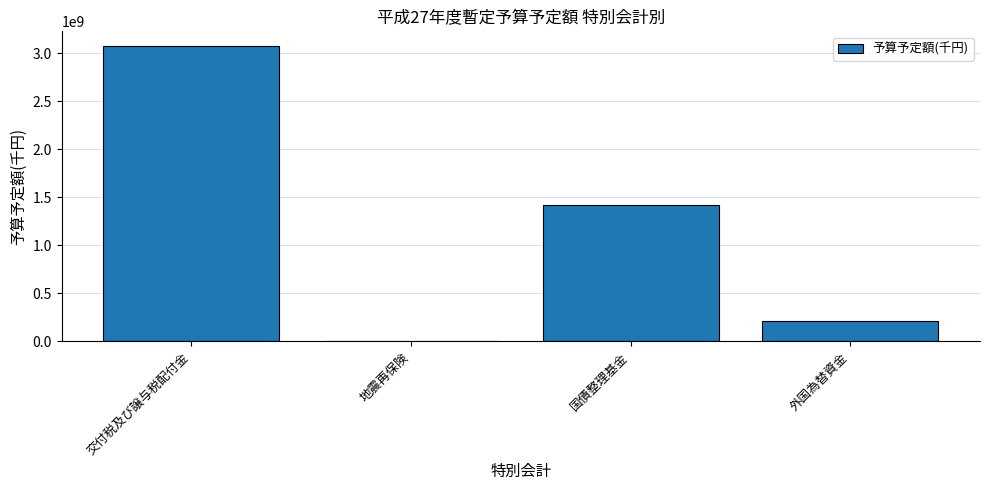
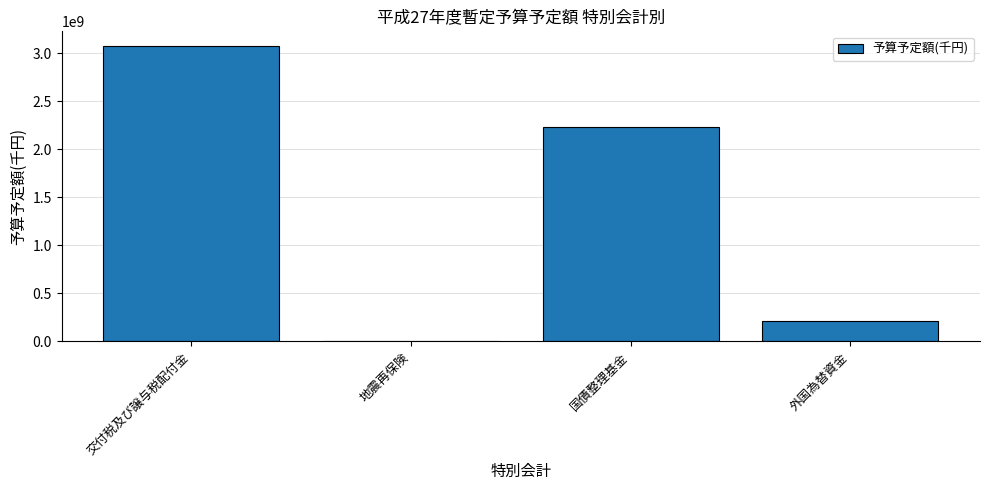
  {
    "交付税及び譲与税配付金": 3100000000,
-   "国債整理基金": 1400000000,
+   "国債整理基金": 2200000000,
    "外国為替資金": 200000000
  }
